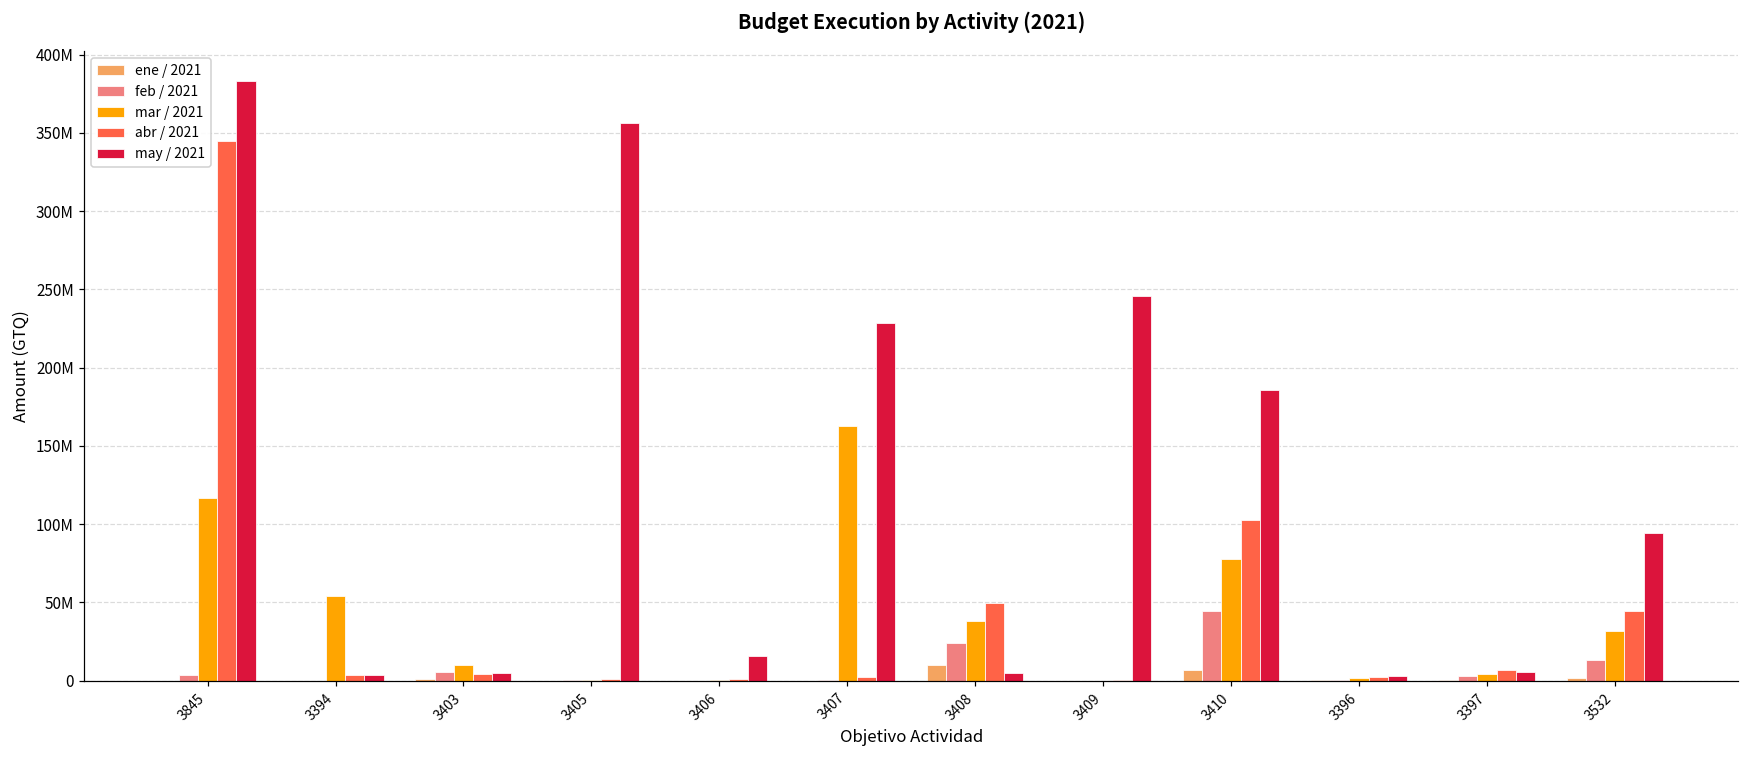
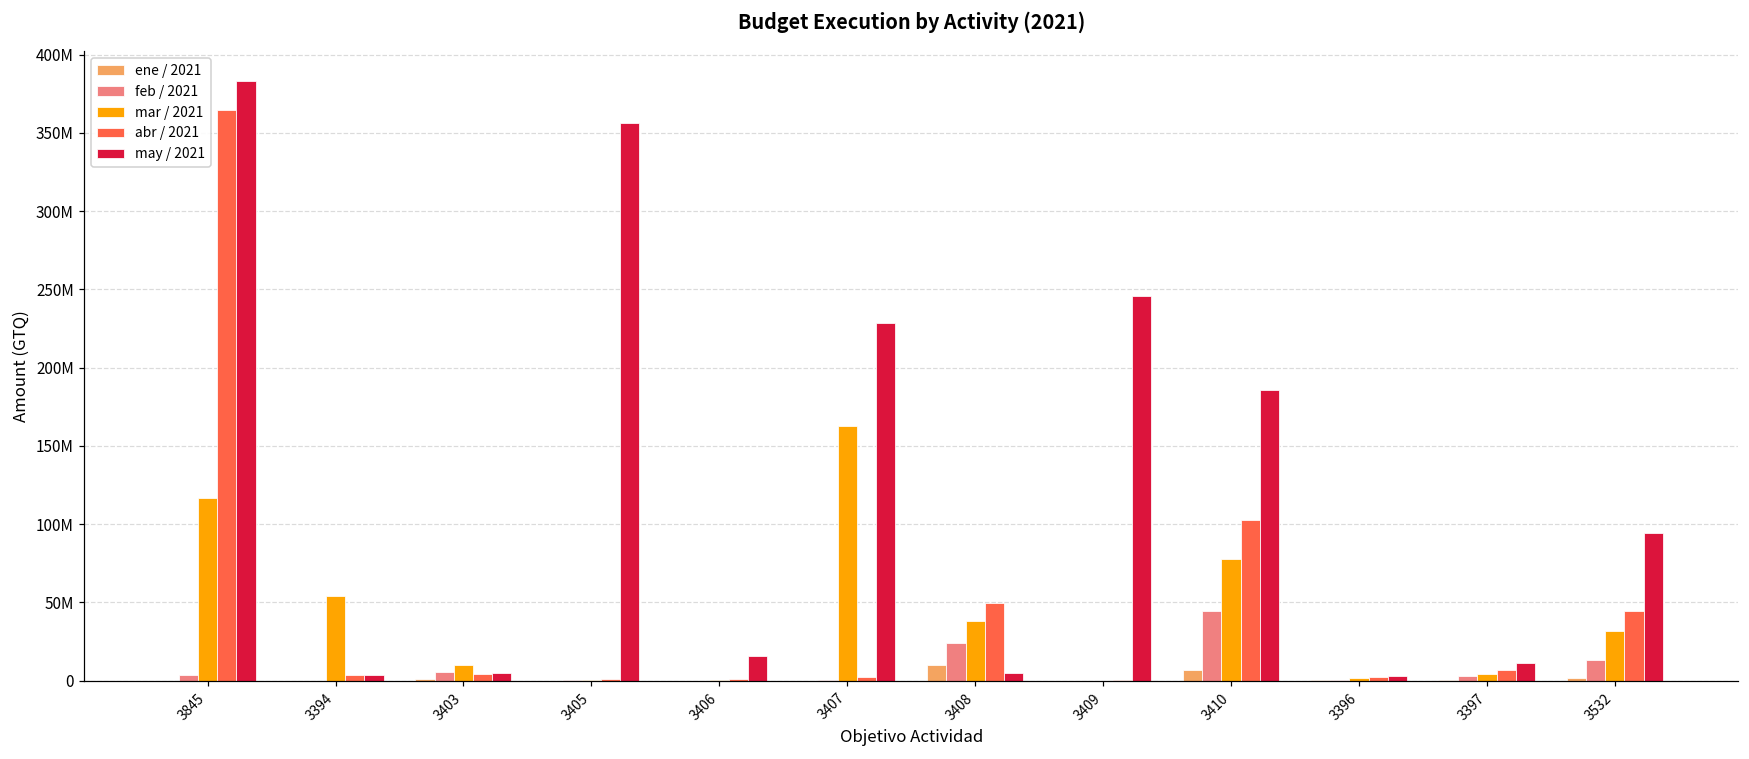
  {
    "mar / 2021": {
      "3845": 117000000,
      "3394": 54000000,
      "3403": 10000000,
      "3407": 163000000,
      "3408": 38000000,
      "3409": 0,
      "3410": 78000000,
      "3397": 4000000,
      "3532": 32000000
    },
    "abr / 2021": {
-     "3845": 345000000,
+     "3845": 364000000,
      "3394": 4000000,
      "3403": 4000000,
      "3407": 2000000,
      "3408": 50000000,
      "3410": 102000000,
      "3396": 2000000,
      "3397": 7000000,
      "3532": 45000000
    },
    "may / 2021": {
      "3845": 383000000,
      "3394": 4000000,
      "3403": 5000000,
      "3405": 356000000,
      "3406": 16000000,
      "3407": 228000000,
      "3408": 5000000,
      "3409": 246000000,
      "3410": 186000000,
      "3396": 3000000,
-     "3397": 5000000,
+     "3397": 11000000,
      "3532": 94000000
    }
  }
